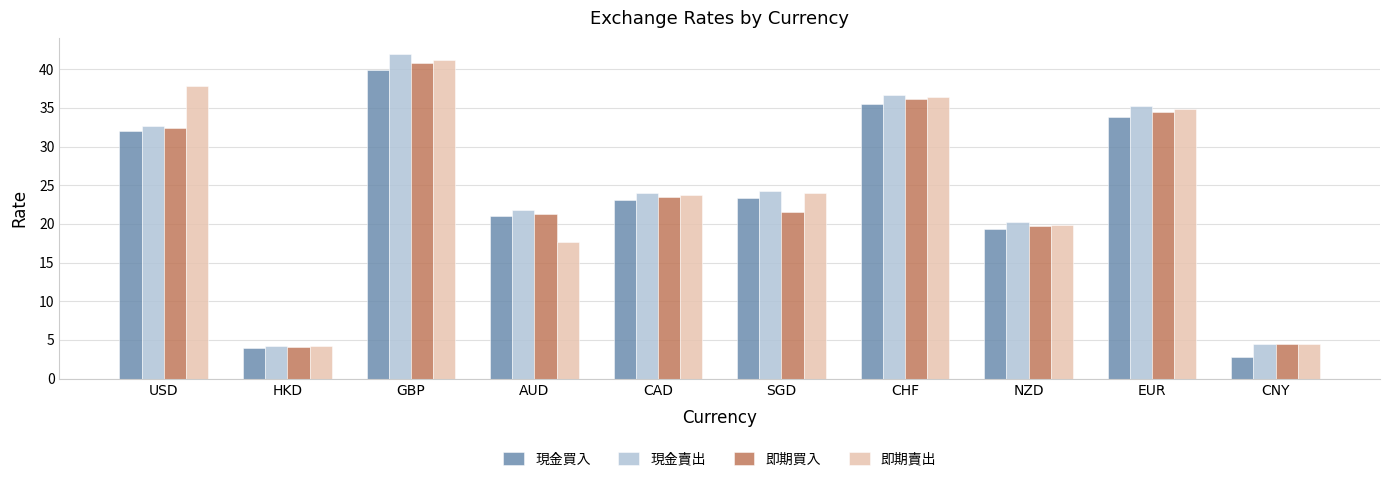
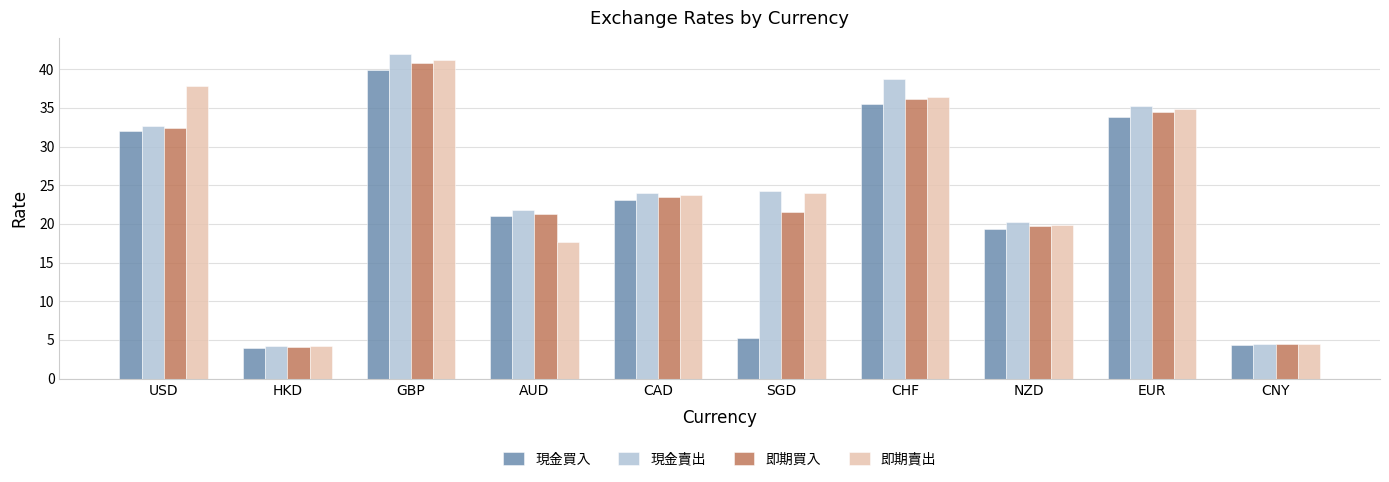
  {
    "現金買入": {
      "USD": 32,
      "HKD": 4,
      "GBP": 40,
      "AUD": 21,
      "CAD": 23,
-     "SGD": 23,
+     "SGD": 5,
      "CHF": 35,
      "NZD": 19,
      "EUR": 34,
-     "CNY": 3
+     "CNY": 4
    },
    "現金賣出": {
      "USD": 33,
      "HKD": 4,
      "GBP": 42,
      "AUD": 22,
      "CAD": 24,
      "SGD": 24,
-     "CHF": 37,
+     "CHF": 39,
      "NZD": 20,
      "EUR": 35,
      "CNY": 5
    },
    "即期買入": {
      "USD": 32,
      "HKD": 4,
      "GBP": 41,
      "AUD": 21,
      "CAD": 23,
      "SGD": 21,
      "CHF": 36,
      "NZD": 20,
      "EUR": 34,
      "CNY": 4
    },
    "即期賣出": {
      "USD": 38,
      "HKD": 4,
      "GBP": 41,
      "AUD": 18,
      "CAD": 24,
      "SGD": 24,
      "CHF": 36,
      "NZD": 20,
      "EUR": 35,
      "CNY": 4
    }
  }
